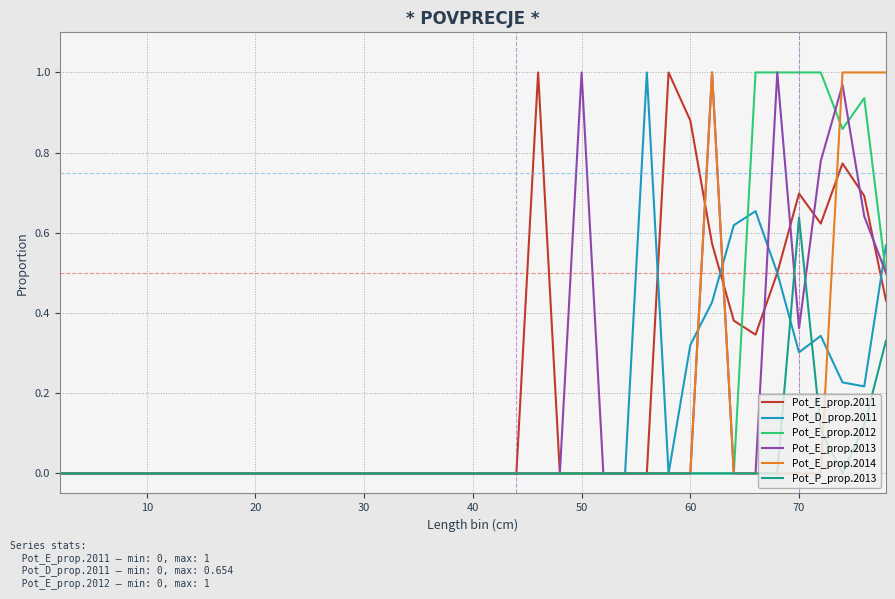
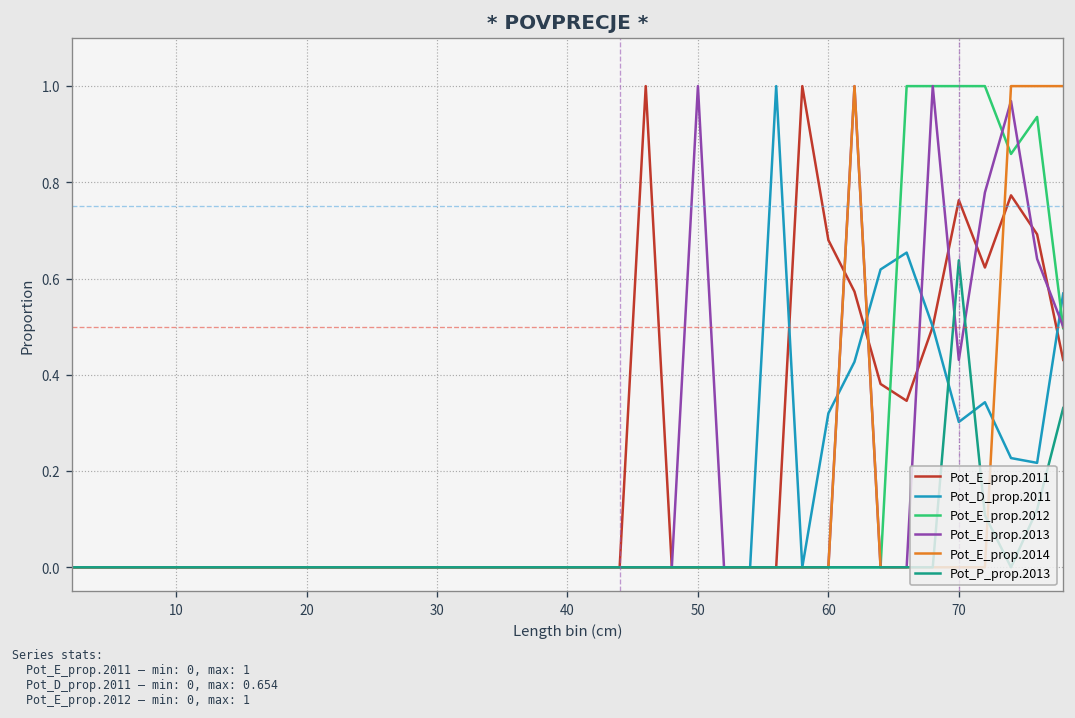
  {
    "Pot_E_prop.2011": {
-     "60": 0.88,
-     "70": 0.70
+     "60": 0.68,
+     "70": 0.76
    },
    "Pot_E_prop.2013": {
      "50": 1.00,
-     "70": 0.36
+     "70": 0.43
    }
  }
